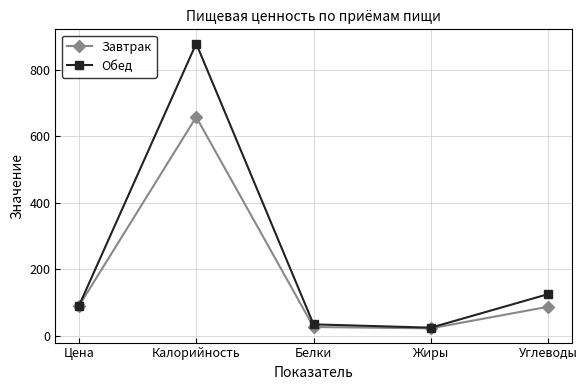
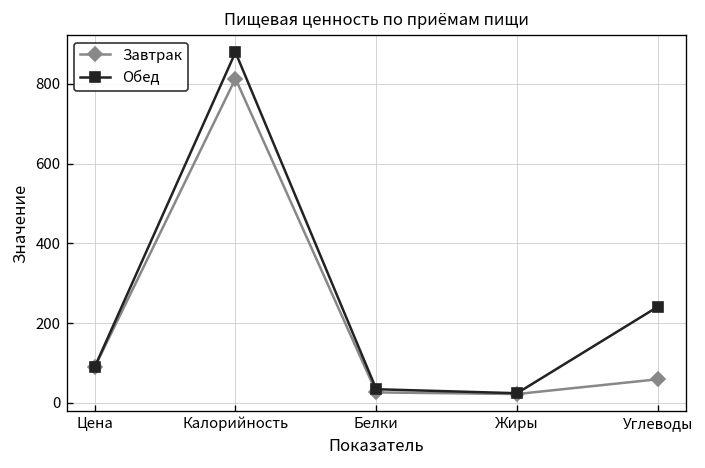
  {
    "Завтрак": {
-     "Калорийность": 660,
+     "Калорийность": 810,
      "Белки": 30,
-     "Углеводы": 90
+     "Углеводы": 60
    },
    "Обед": {
      "Калорийность": 880,
      "Белки": 30,
-     "Углеводы": 130
+     "Углеводы": 240
    }
  }
